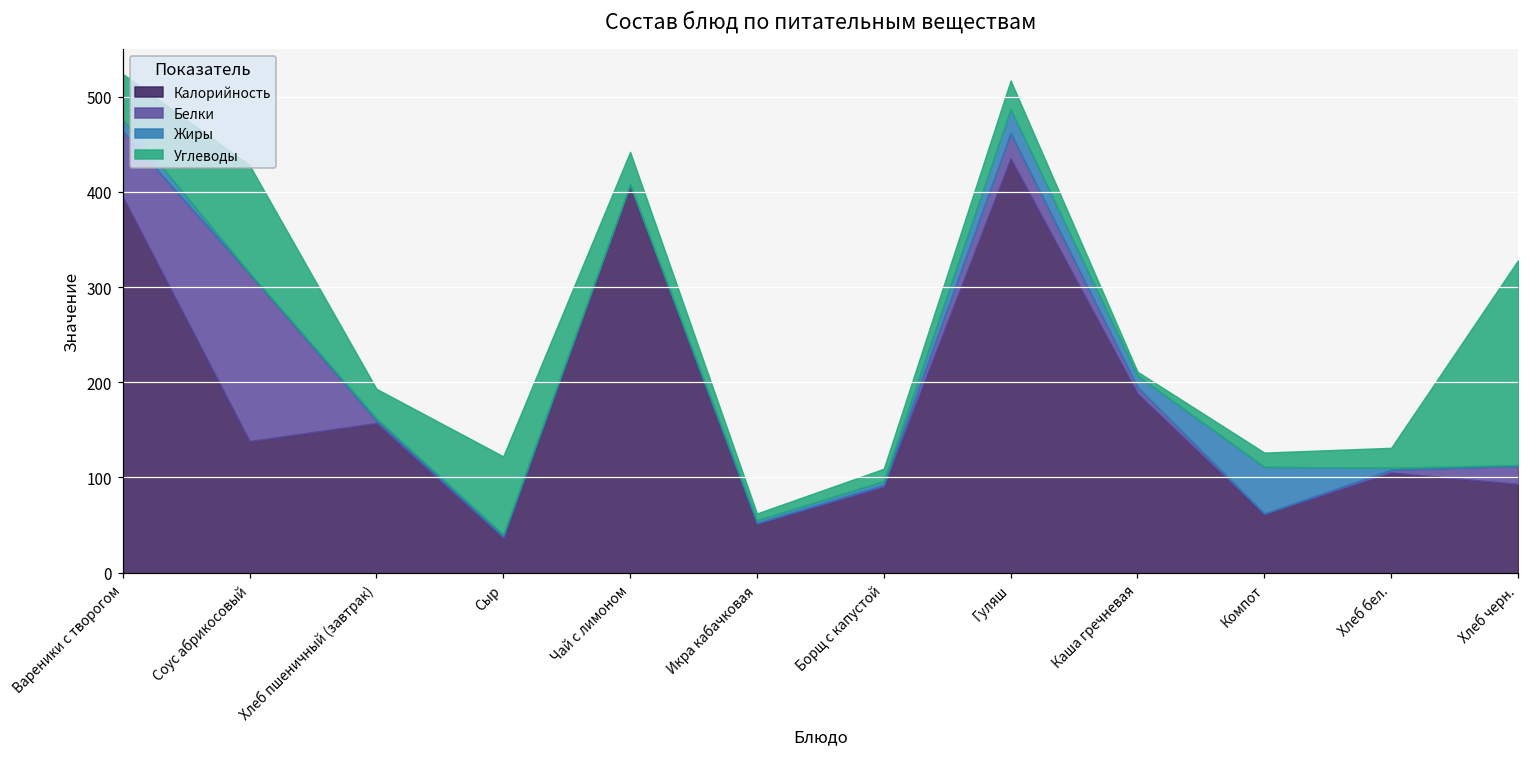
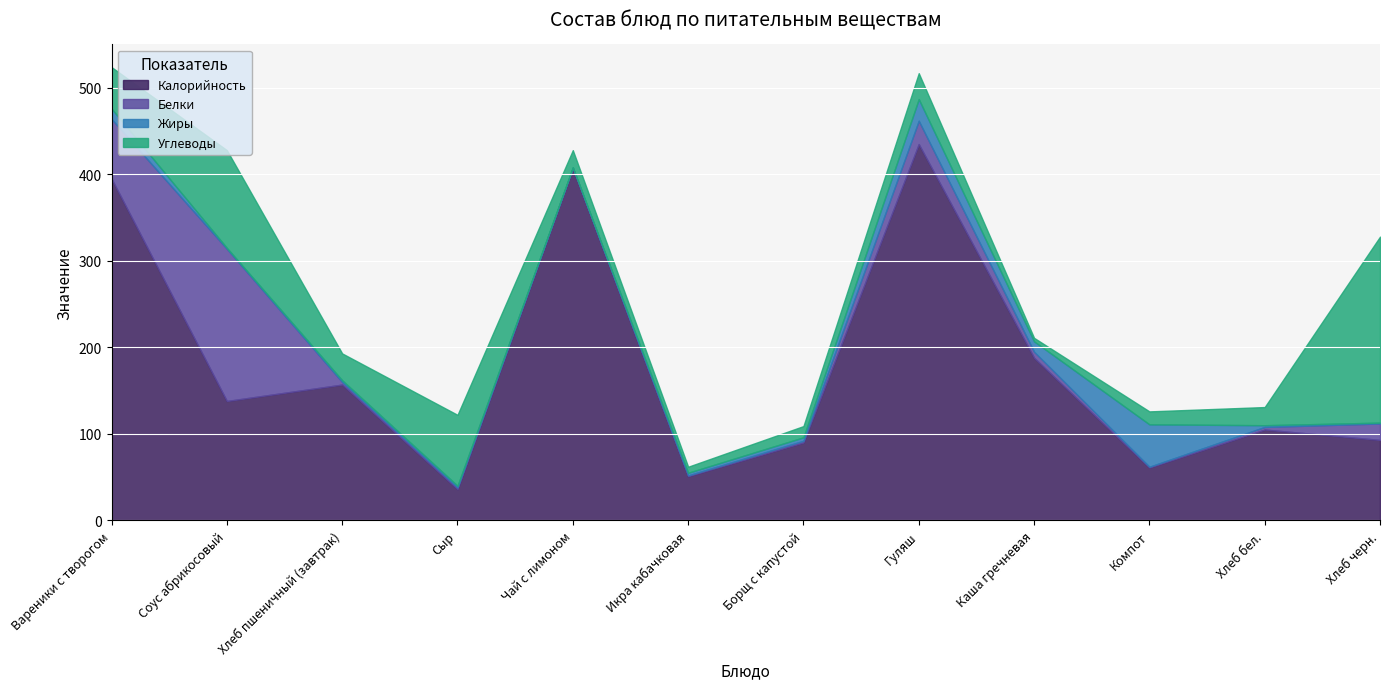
  {
    "Калорийность": {
      "Вареники с творогом": 400,
      "Соус абрикосовый": 140,
      "Хлеб пшеничный (завтрак)": 160,
      "Гуляш": 440,
      "Каша гречневая": 190,
      "Хлеб черн.": 90
    },
    "Белки": {
      "Вареники с творогом": 70,
      "Гуляш": 30,
      "Каша гречневая": 10
    },
    "Жиры": {
      "Вареники с творогом": 10,
      "Икра кабачковая": 0,
      "Борщ с капустой": 0,
      "Гуляш": 30,
      "Каша гречневая": 10,
      "Компот": 50
    },
    "Углеводы": {
      "Вареники с творогом": 50,
      "Хлеб пшеничный (завтрак)": 30,
      "Сыр": 80,
-     "Чай с лимоном": 30,
+     "Чай с лимоном": 20,
      "Икра кабачковая": 10,
      "Борщ с капустой": 10,
      "Гуляш": 30,
      "Каша гречневая": 0,
      "Компот": 20,
      "Хлеб бел.": 20,
      "Хлеб черн.": 220
    }
  }
